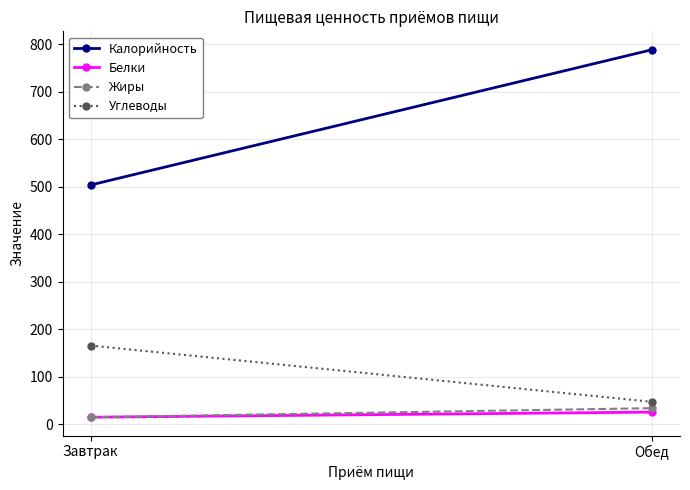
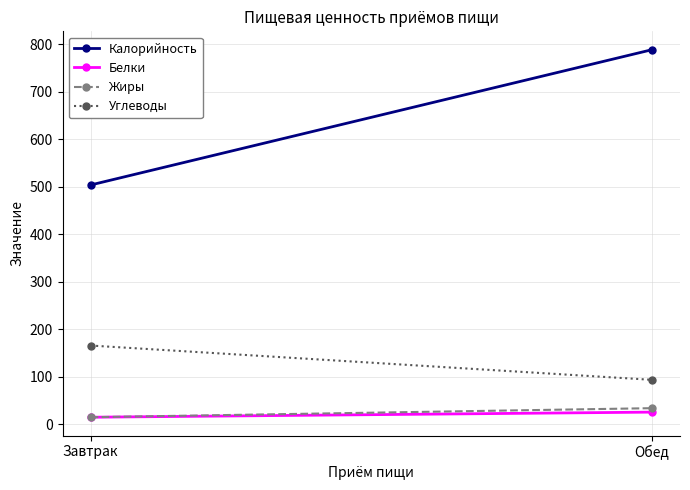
  {
    "Калорийность": {
      "Завтрак": 500,
      "Обед": 790
    },
    "Белки": {
      "Обед": 30
    },
    "Жиры": {
      "Обед": 30
    },
    "Углеводы": {
      "Завтрак": 170,
-     "Обед": 50
+     "Обед": 90
    }
  }
